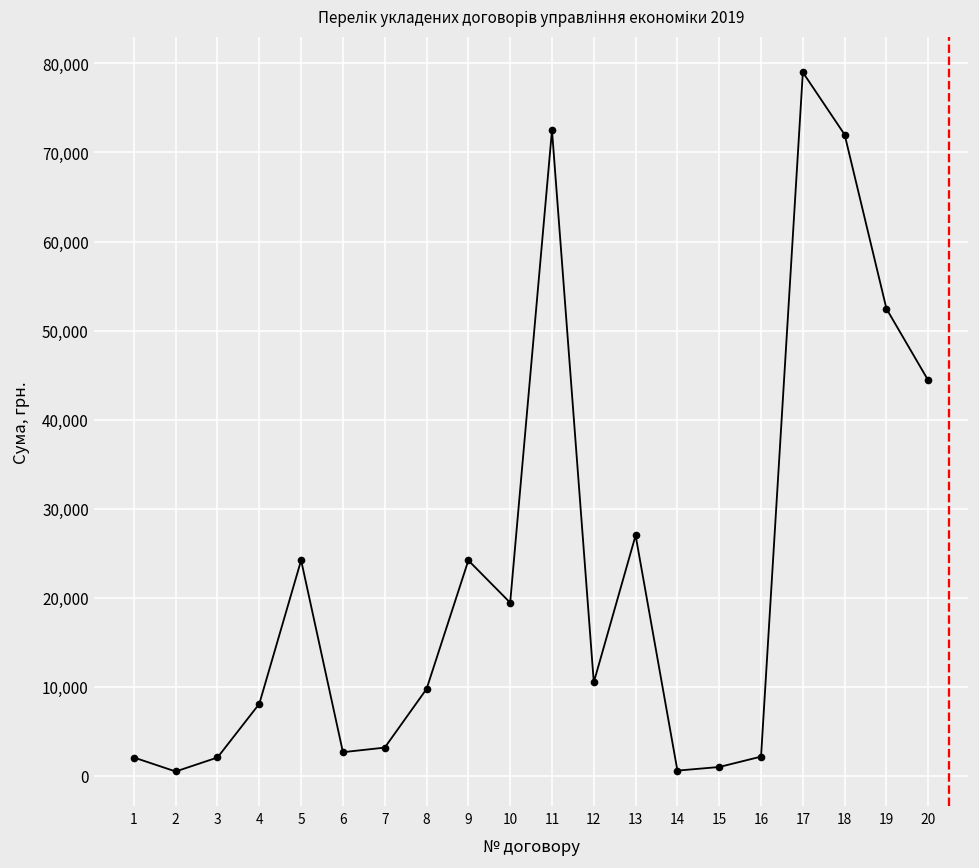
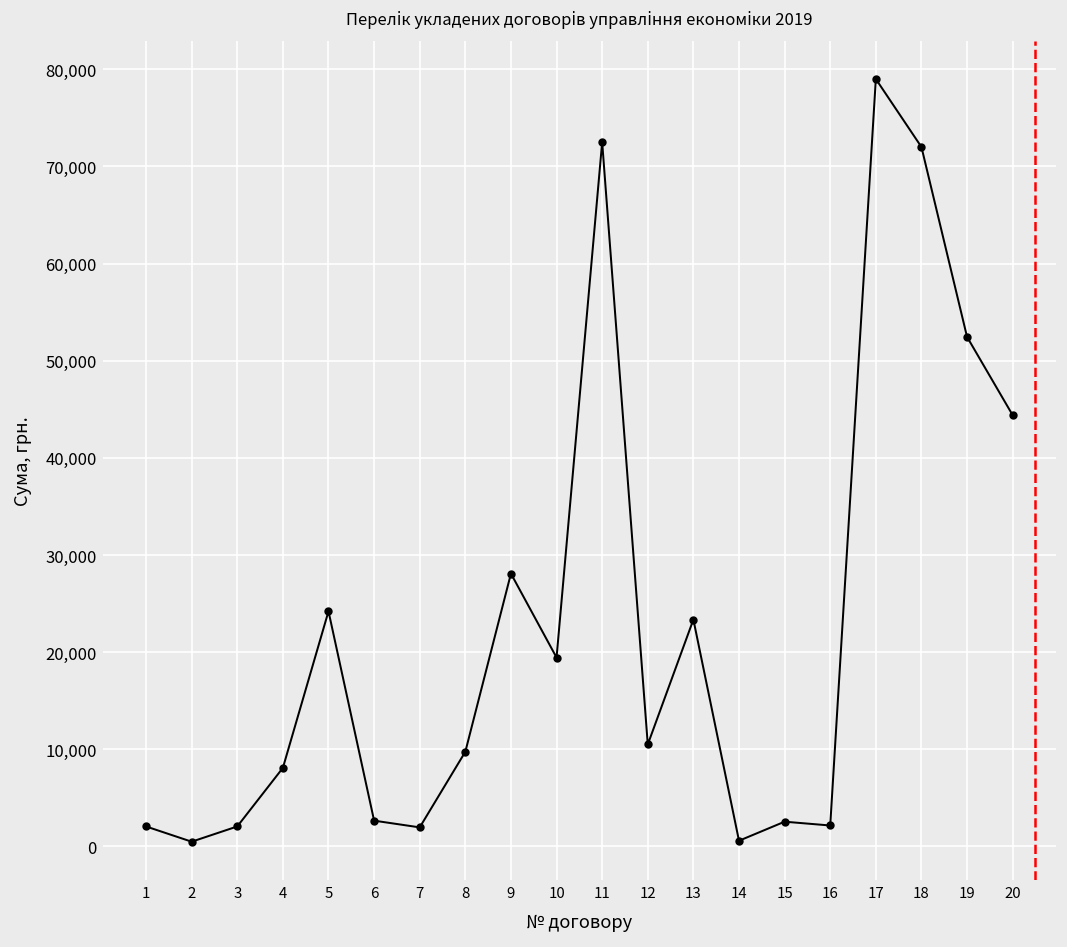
  {
    "1": "2,000",
    "2": "0",
    "3": "2,000",
    "4": "8,000",
    "5": "24,000",
    "6": "3,000",
-   "7": "3,000",
+   "7": "2,000",
    "8": "10,000",
-   "9": "24,000",
+   "9": "28,000",
    "10": "19,000",
    "11": "73,000",
    "12": "11,000",
-   "13": "27,000",
+   "13": "23,000",
    "14": "1,000",
-   "15": "1,000",
+   "15": "3,000",
    "16": "2,000",
    "17": "79,000",
    "18": "72,000",
    "19": "52,000",
    "20": "44,000"
  }
